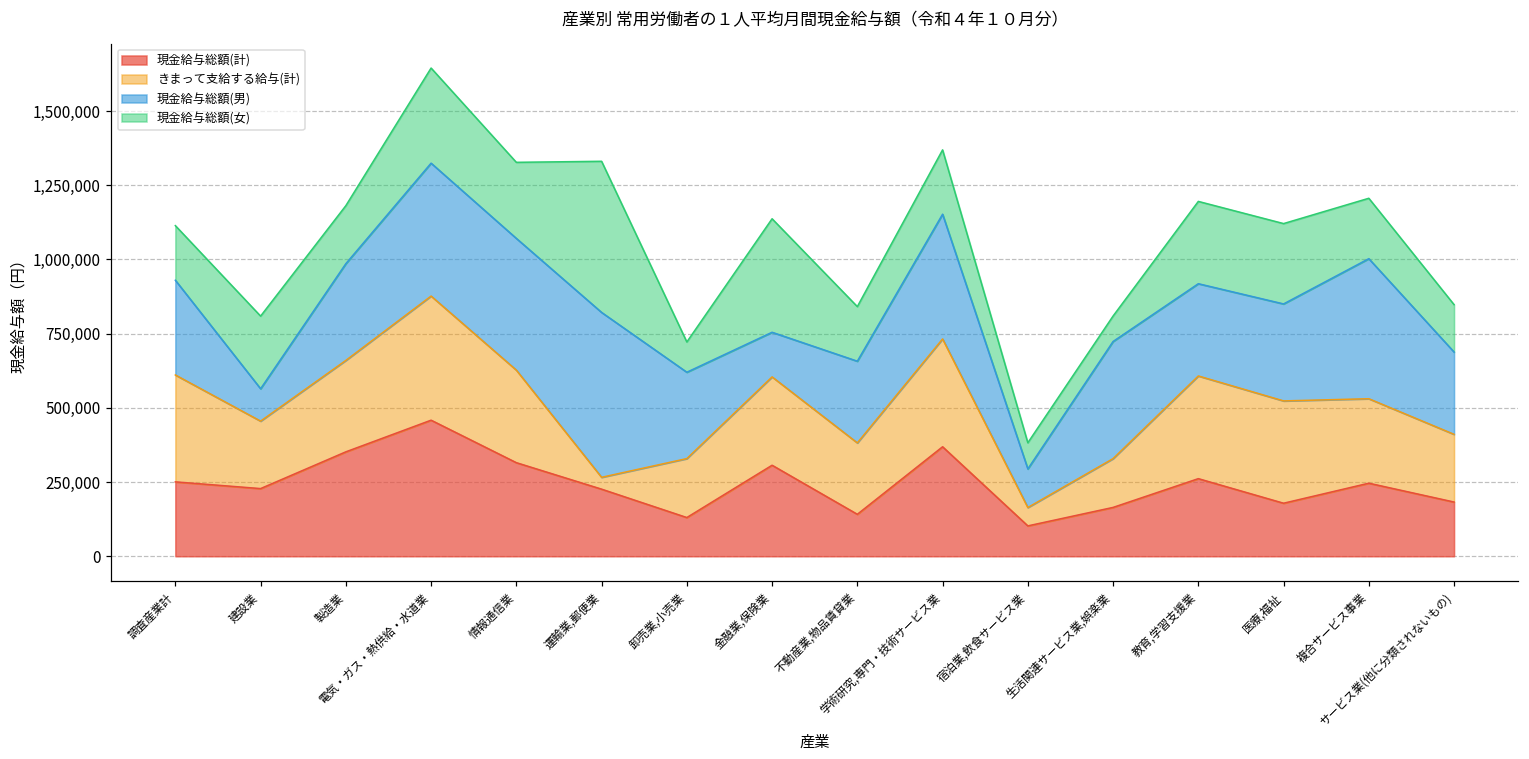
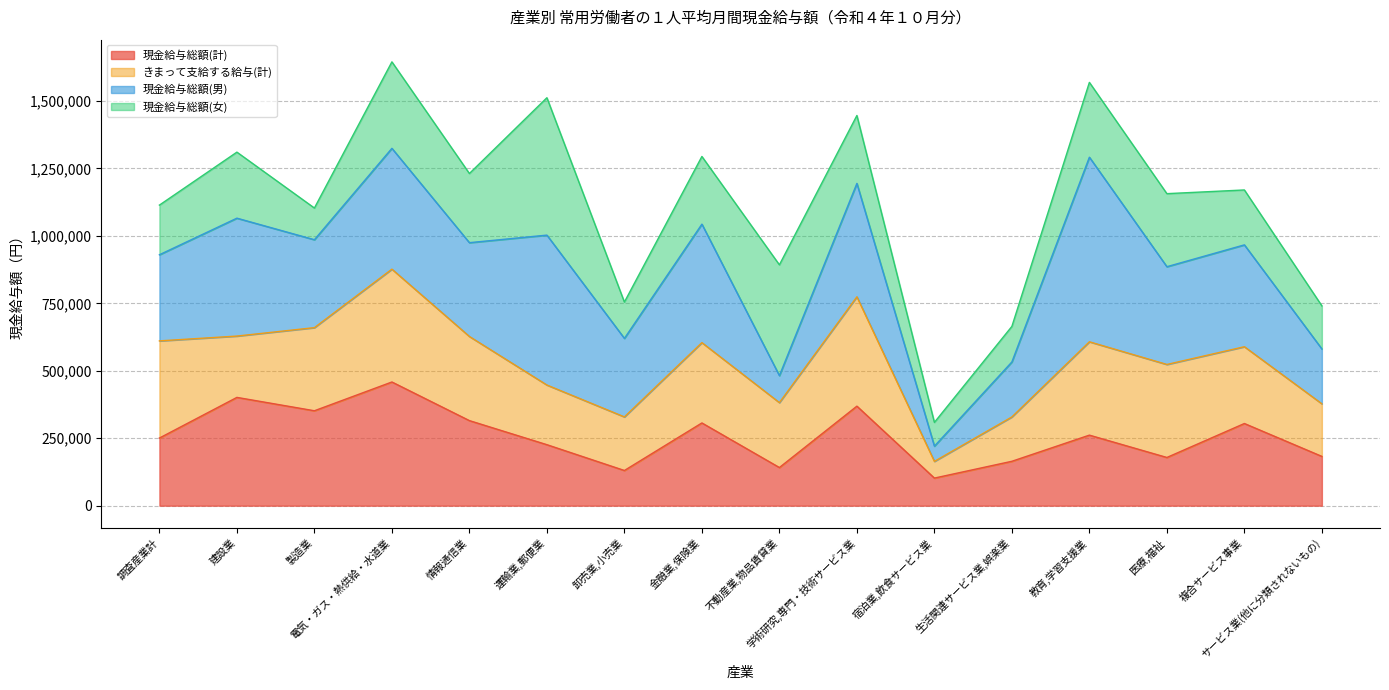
  {
    "現金給与総額(計)": {
      "調査産業計": "250,000",
-     "建設業": "230,000",
+     "建設業": "400,000",
      "製造業": "350,000",
      "電気・ガス・熱供給・水道業": "460,000",
      "情報通信業": "320,000",
      "運輸業,郵便業": "230,000",
      "卸売業,小売業": "130,000",
      "金融業,保険業": "310,000",
      "不動産業,物品賃貸業": "140,000",
      "学術研究,専門・技術サービス業": "370,000",
      "宿泊業,飲食サービス業": "100,000",
      "生活関連サービス業,娯楽業": "160,000",
      "教育,学習支援業": "260,000",
      "医療,福祉": "180,000",
-     "複合サービス事業": "250,000",
+     "複合サービス事業": "300,000",
      "サービス業(他に分類されないもの)": "180,000"
    },
    "きまって支給する給与(計)": {
      "調査産業計": "360,000",
      "建設業": "230,000",
      "製造業": "310,000",
      "電気・ガス・熱供給・水道業": "420,000",
      "情報通信業": "310,000",
-     "運輸業,郵便業": "40,000",
+     "運輸業,郵便業": "220,000",
      "卸売業,小売業": "200,000",
      "金融業,保険業": "300,000",
      "不動産業,物品賃貸業": "240,000",
-     "学術研究,専門・技術サービス業": "360,000",
+     "学術研究,専門・技術サービス業": "410,000",
      "宿泊業,飲食サービス業": "60,000",
      "生活関連サービス業,娯楽業": "160,000",
      "教育,学習支援業": "350,000",
      "医療,福祉": "340,000",
      "複合サービス事業": "280,000",
-     "サービス業(他に分類されないもの)": "230,000"
+     "サービス業(他に分類されないもの)": "190,000"
    },
    "現金給与総額(男)": {
      "調査産業計": "320,000",
-     "建設業": "110,000",
+     "建設業": "440,000",
      "製造業": "330,000",
      "電気・ガス・熱供給・水道業": "450,000",
-     "情報通信業": "440,000",
+     "情報通信業": "350,000",
      "運輸業,郵便業": "560,000",
      "卸売業,小売業": "290,000",
-     "金融業,保険業": "150,000",
-     "不動産業,物品賃貸業": "280,000",
+     "金融業,保険業": "440,000",
+     "不動産業,物品賃貸業": "100,000",
      "学術研究,専門・技術サービス業": "420,000",
-     "宿泊業,飲食サービス業": "130,000",
-     "生活関連サービス業,娯楽業": "390,000",
-     "教育,学習支援業": "310,000",
-     "医療,福祉": "330,000",
-     "複合サービス事業": "470,000",
-     "サービス業(他に分類されないもの)": "280,000"
+     "宿泊業,飲食サービス業": "60,000",
+     "生活関連サービス業,娯楽業": "200,000",
+     "教育,学習支援業": "680,000",
+     "医療,福祉": "360,000",
+     "複合サービス事業": "380,000",
+     "サービス業(他に分類されないもの)": "200,000"
    },
    "現金給与総額(女)": {
      "調査産業計": "180,000",
      "建設業": "240,000",
-     "製造業": "200,000",
+     "製造業": "120,000",
      "電気・ガス・熱供給・水道業": "320,000",
      "情報通信業": "260,000",
      "運輸業,郵便業": "510,000",
-     "卸売業,小売業": "100,000",
-     "金融業,保険業": "380,000",
-     "不動産業,物品賃貸業": "180,000",
-     "学術研究,専門・技術サービス業": "220,000",
+     "卸売業,小売業": "130,000",
+     "金融業,保険業": "250,000",
+     "不動産業,物品賃貸業": "410,000",
+     "学術研究,専門・技術サービス業": "250,000",
      "宿泊業,飲食サービス業": "90,000",
-     "生活関連サービス業,娯楽業": "90,000",
+     "生活関連サービス業,娯楽業": "130,000",
      "教育,学習支援業": "280,000",
      "医療,福祉": "270,000",
      "複合サービス事業": "200,000",
      "サービス業(他に分類されないもの)": "160,000"
    }
  }
